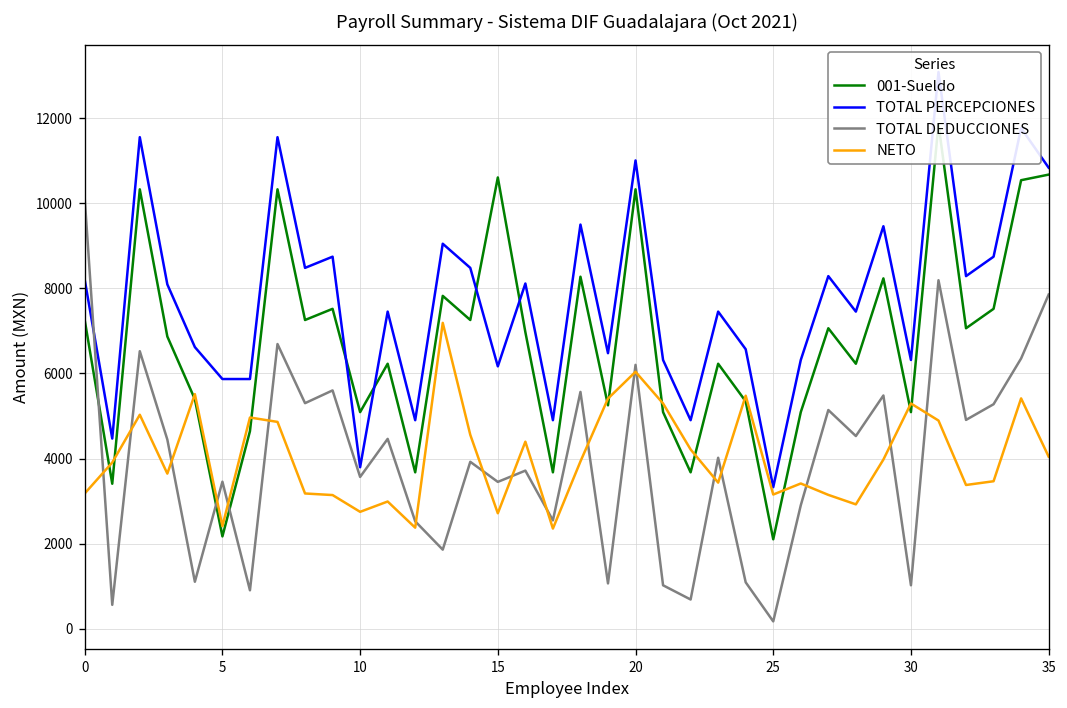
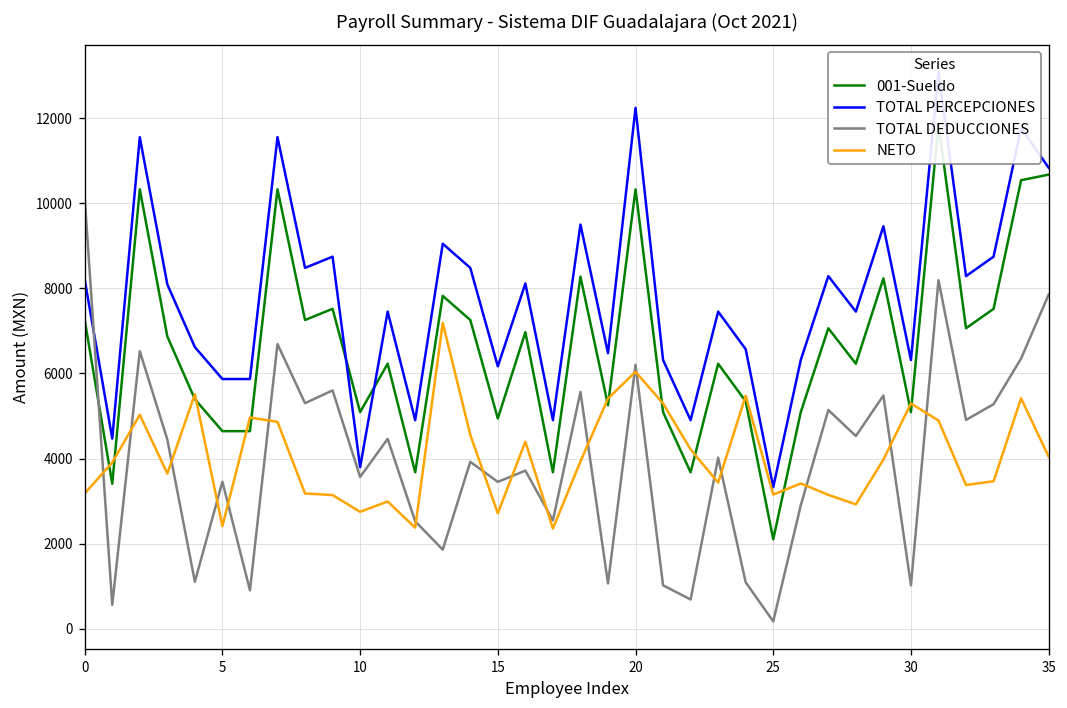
  {
    "001-Sueldo": {
      "0": 7300,
-     "5": 2200,
+     "5": 4600,
      "10": 5100,
-     "15": 10600,
+     "15": 4900,
      "20": 10300,
      "25": 2100,
      "30": 5100,
      "35": 10700
    },
    "TOTAL PERCEPCIONES": {
      "0": 8200,
      "5": 5900,
      "10": 3800,
      "15": 6200,
-     "20": 11000,
+     "20": 12200,
      "25": 3300,
      "30": 6300,
      "35": 10800
    },
    "TOTAL DEDUCCIONES": {
      "0": 10100,
      "5": 3500,
      "10": 3600,
      "15": 3500,
      "20": 6200,
      "25": 200,
      "30": 1000,
      "35": 7900
    },
    "NETO": {
      "0": 3200,
      "5": 2400,
      "10": 2700,
      "15": 2700,
      "20": 6000,
      "25": 3200,
      "30": 5300,
      "35": 4000
    }
  }
